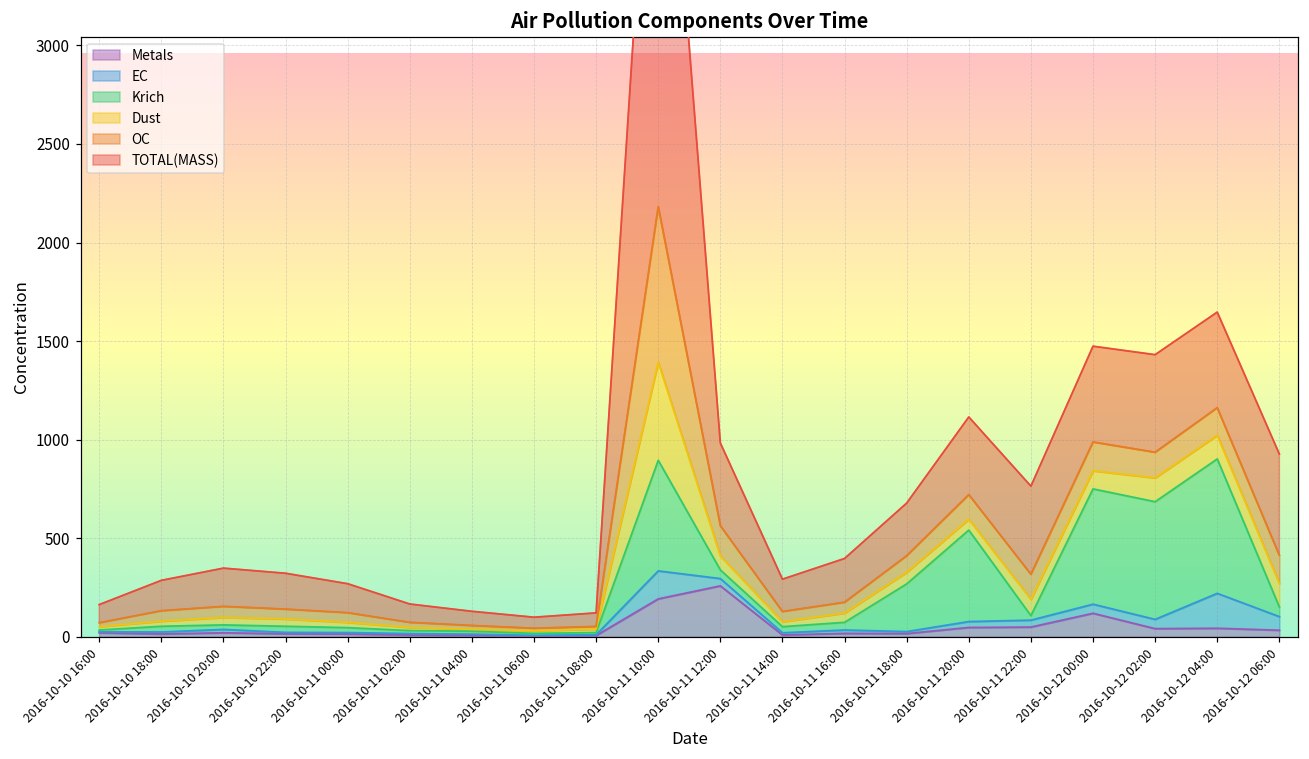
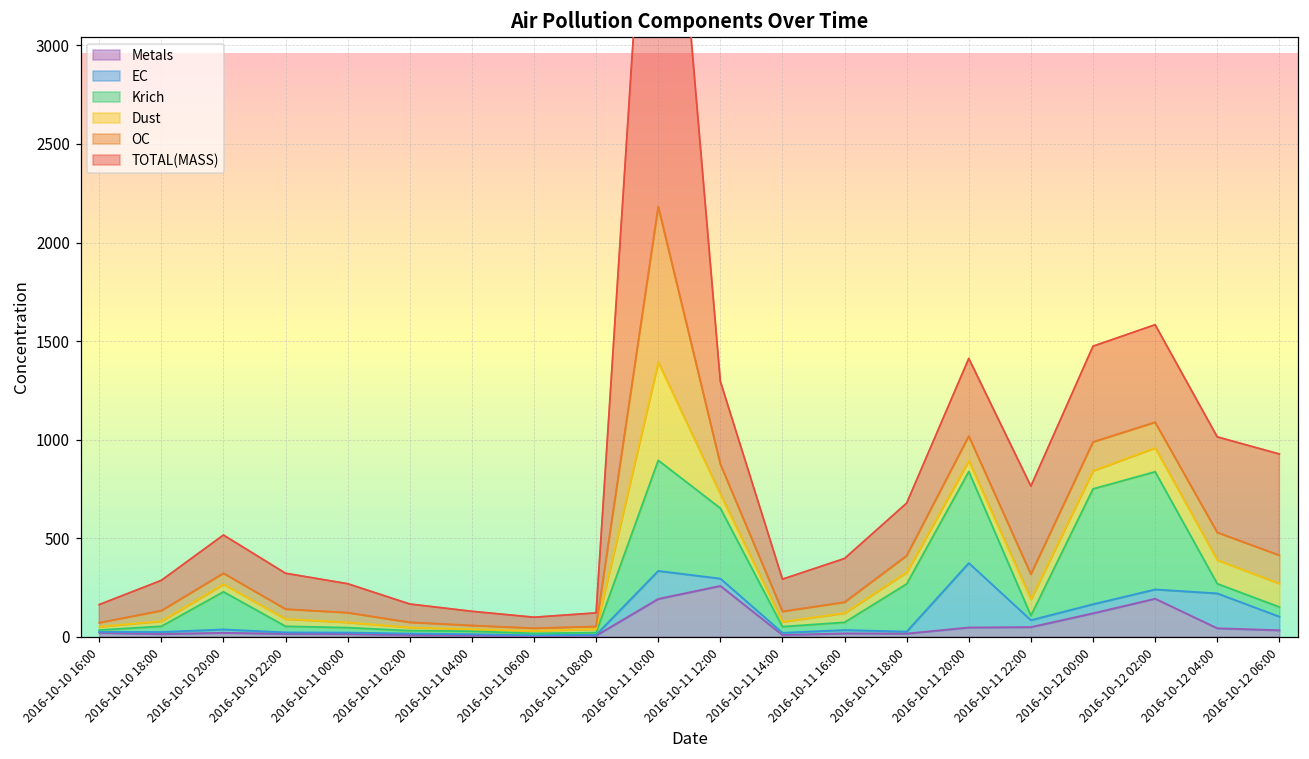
  {
    "Metals": {
      "2016-10-10 20:00": 20,
      "2016-10-11 10:00": 190,
      "2016-10-11 12:00": 260,
      "2016-10-11 16:00": 20,
      "2016-10-11 20:00": 50,
      "2016-10-11 22:00": 50,
      "2016-10-12 00:00": 120,
-     "2016-10-12 02:00": 40,
+     "2016-10-12 02:00": 190,
      "2016-10-12 04:00": 40,
      "2016-10-12 06:00": 30
    },
    "EC": {
      "2016-10-10 20:00": 20,
      "2016-10-11 10:00": 140,
      "2016-10-11 12:00": 40,
      "2016-10-11 16:00": 20,
-     "2016-10-11 20:00": 30,
+     "2016-10-11 20:00": 330,
      "2016-10-11 22:00": 40,
      "2016-10-12 00:00": 50,
      "2016-10-12 02:00": 50,
      "2016-10-12 04:00": 180,
      "2016-10-12 06:00": 70
    },
    "Krich": {
      "2016-10-10 18:00": 30,
-     "2016-10-10 20:00": 20,
+     "2016-10-10 20:00": 190,
      "2016-10-10 22:00": 30,
      "2016-10-11 00:00": 30,
      "2016-10-11 02:00": 20,
      "2016-10-11 10:00": 560,
-     "2016-10-11 12:00": 40,
+     "2016-10-11 12:00": 360,
      "2016-10-11 14:00": 30,
      "2016-10-11 16:00": 40,
      "2016-10-11 18:00": 240,
      "2016-10-11 20:00": 460,
      "2016-10-11 22:00": 20,
      "2016-10-12 00:00": 590,
      "2016-10-12 02:00": 600,
-     "2016-10-12 04:00": 680,
+     "2016-10-12 04:00": 50,
      "2016-10-12 06:00": 50
    }
  }
